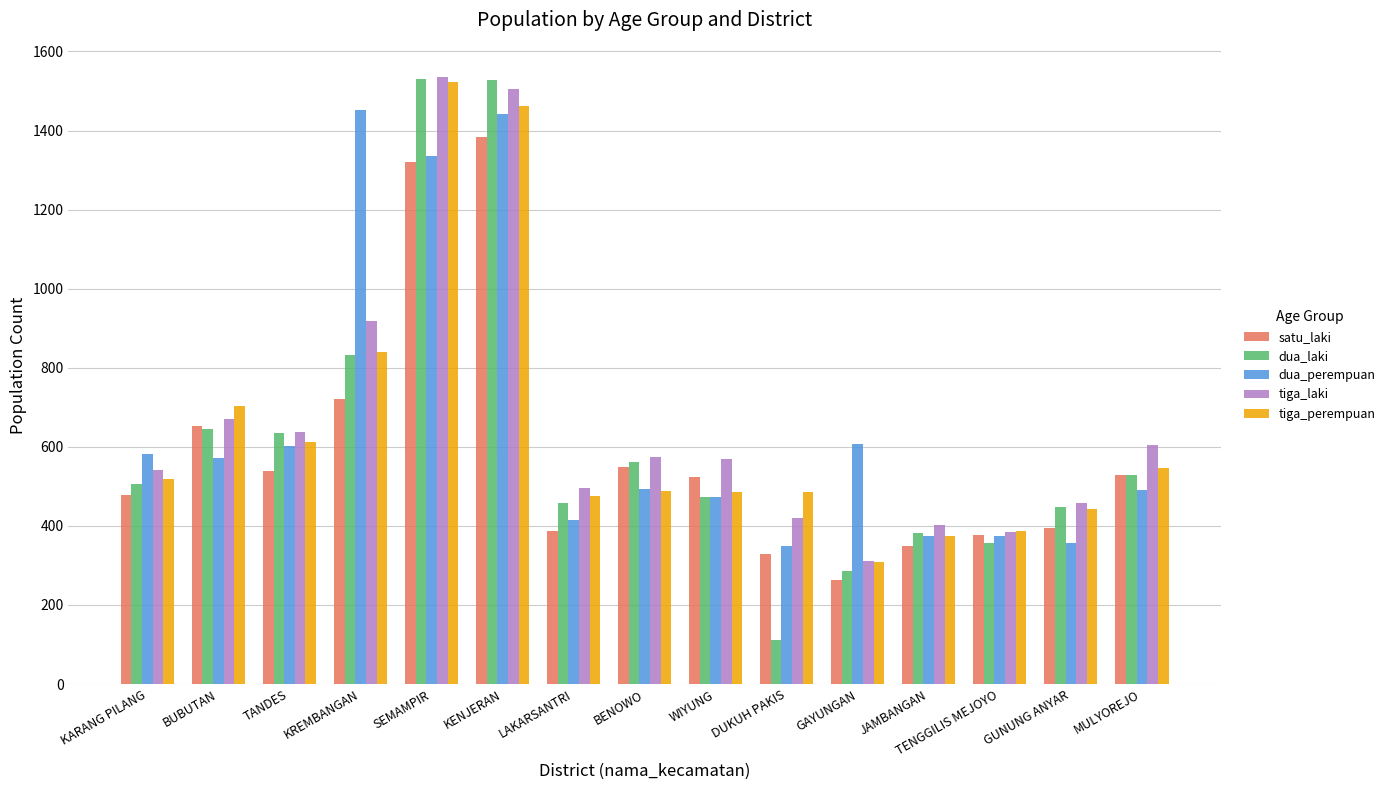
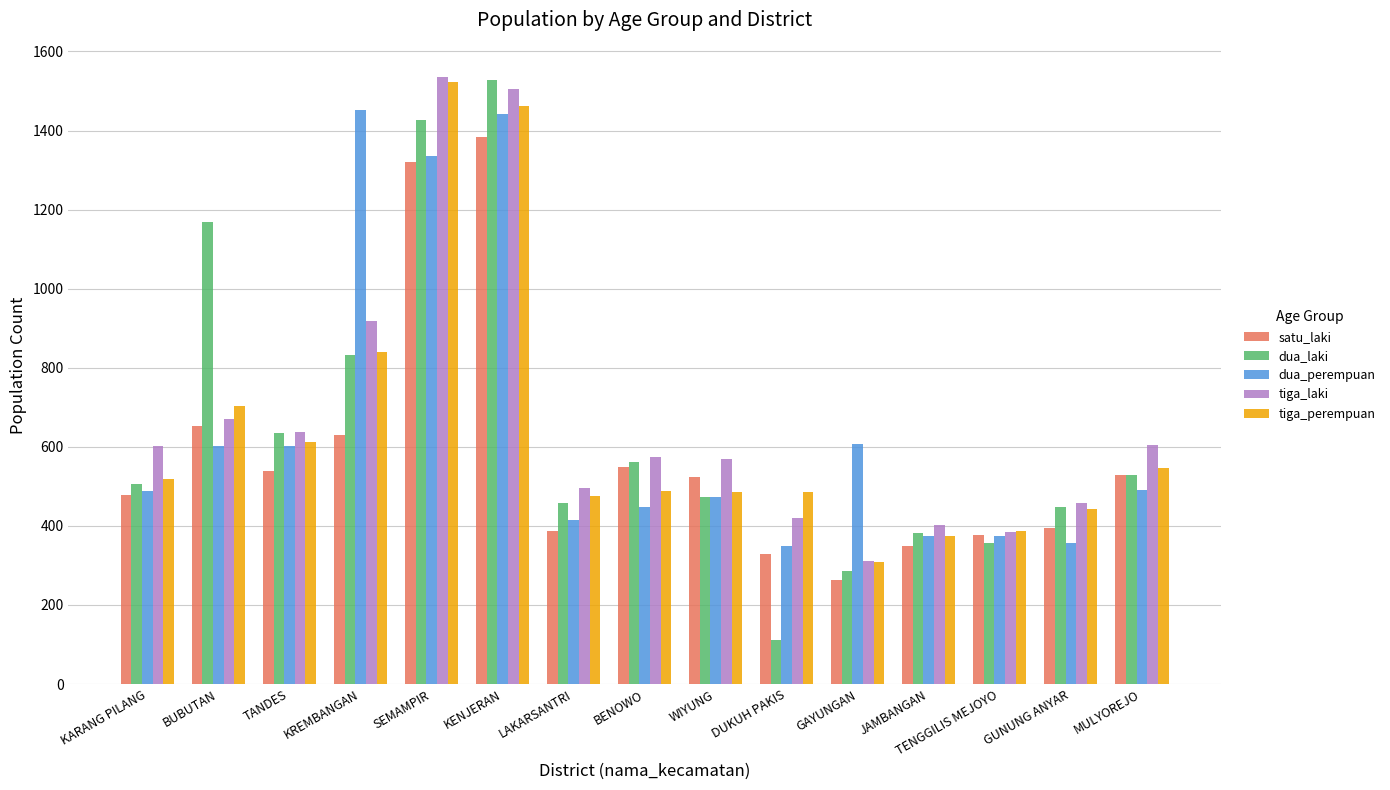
  {
    "satu_laki": {
      "KARANG PILANG": 480,
      "BUBUTAN": 650,
      "TANDES": 540,
-     "KREMBANGAN": 720,
+     "KREMBANGAN": 630,
      "SEMAMPIR": 1320,
      "KENJERAN": 1380,
      "LAKARSANTRI": 390,
      "BENOWO": 550,
      "WIYUNG": 520,
      "DUKUH PAKIS": 330,
      "GAYUNGAN": 260,
      "JAMBANGAN": 350,
      "TENGGILIS MEJOYO": 380,
      "GUNUNG ANYAR": 390,
      "MULYOREJO": 530
    },
    "dua_laki": {
      "KARANG PILANG": 510,
-     "BUBUTAN": 650,
+     "BUBUTAN": 1170,
      "TANDES": 640,
      "KREMBANGAN": 830,
-     "SEMAMPIR": 1530,
+     "SEMAMPIR": 1430,
      "KENJERAN": 1530,
      "LAKARSANTRI": 460,
      "BENOWO": 560,
      "WIYUNG": 470,
      "DUKUH PAKIS": 110,
      "GAYUNGAN": 290,
      "JAMBANGAN": 380,
      "TENGGILIS MEJOYO": 360,
      "GUNUNG ANYAR": 450,
      "MULYOREJO": 530
    },
    "dua_perempuan": {
-     "KARANG PILANG": 580,
-     "BUBUTAN": 570,
+     "KARANG PILANG": 490,
+     "BUBUTAN": 600,
      "TANDES": 600,
      "KREMBANGAN": 1450,
      "SEMAMPIR": 1340,
      "KENJERAN": 1440,
      "LAKARSANTRI": 420,
-     "BENOWO": 490,
+     "BENOWO": 450,
      "WIYUNG": 470,
      "DUKUH PAKIS": 350,
      "GAYUNGAN": 610,
      "JAMBANGAN": 370,
      "TENGGILIS MEJOYO": 380,
      "GUNUNG ANYAR": 360,
      "MULYOREJO": 490
    },
    "tiga_laki": {
-     "KARANG PILANG": 540,
+     "KARANG PILANG": 600,
      "BUBUTAN": 670,
      "TANDES": 640,
      "KREMBANGAN": 920,
      "SEMAMPIR": 1540,
      "KENJERAN": 1510,
      "LAKARSANTRI": 500,
      "BENOWO": 580,
      "WIYUNG": 570,
      "DUKUH PAKIS": 420,
      "GAYUNGAN": 310,
      "JAMBANGAN": 400,
      "TENGGILIS MEJOYO": 390,
      "GUNUNG ANYAR": 460,
      "MULYOREJO": 610
    },
    "tiga_perempuan": {
      "KARANG PILANG": 520,
      "BUBUTAN": 700,
      "TANDES": 610,
      "KREMBANGAN": 840,
      "SEMAMPIR": 1520,
      "KENJERAN": 1460,
      "LAKARSANTRI": 480,
      "BENOWO": 490,
      "WIYUNG": 490,
      "DUKUH PAKIS": 490,
      "GAYUNGAN": 310,
      "JAMBANGAN": 380,
      "TENGGILIS MEJOYO": 390,
      "GUNUNG ANYAR": 440,
      "MULYOREJO": 550
    }
  }
